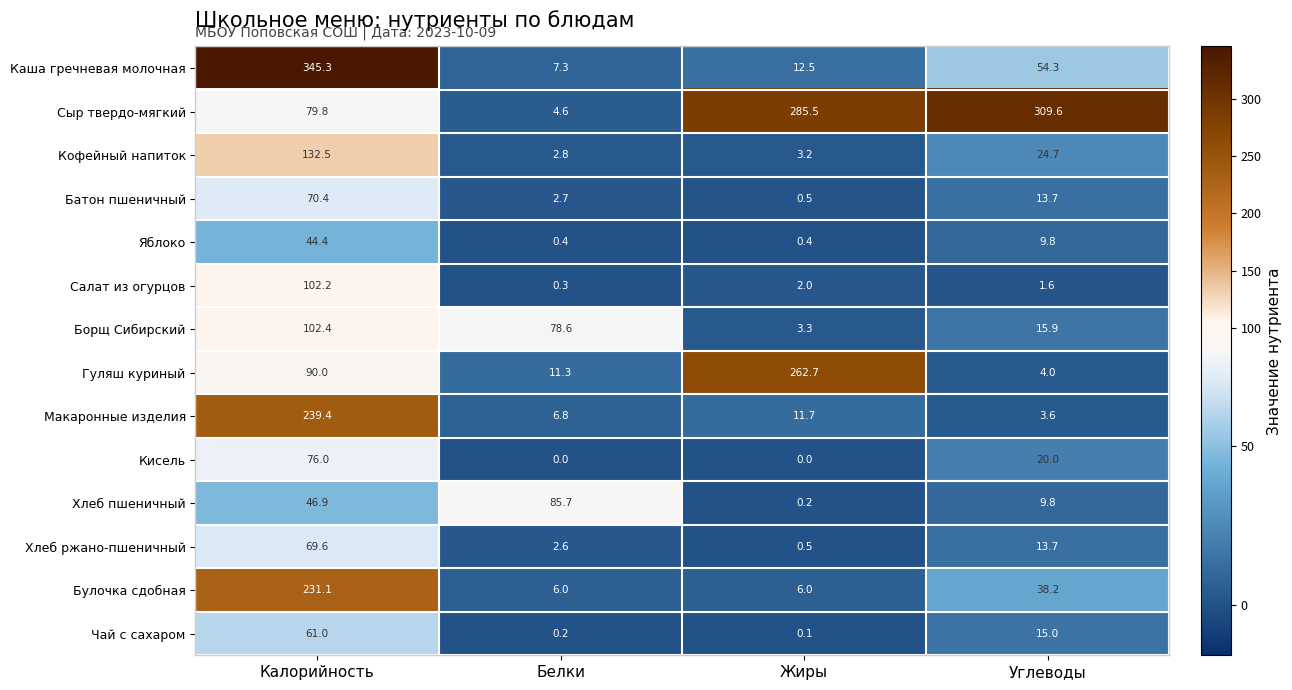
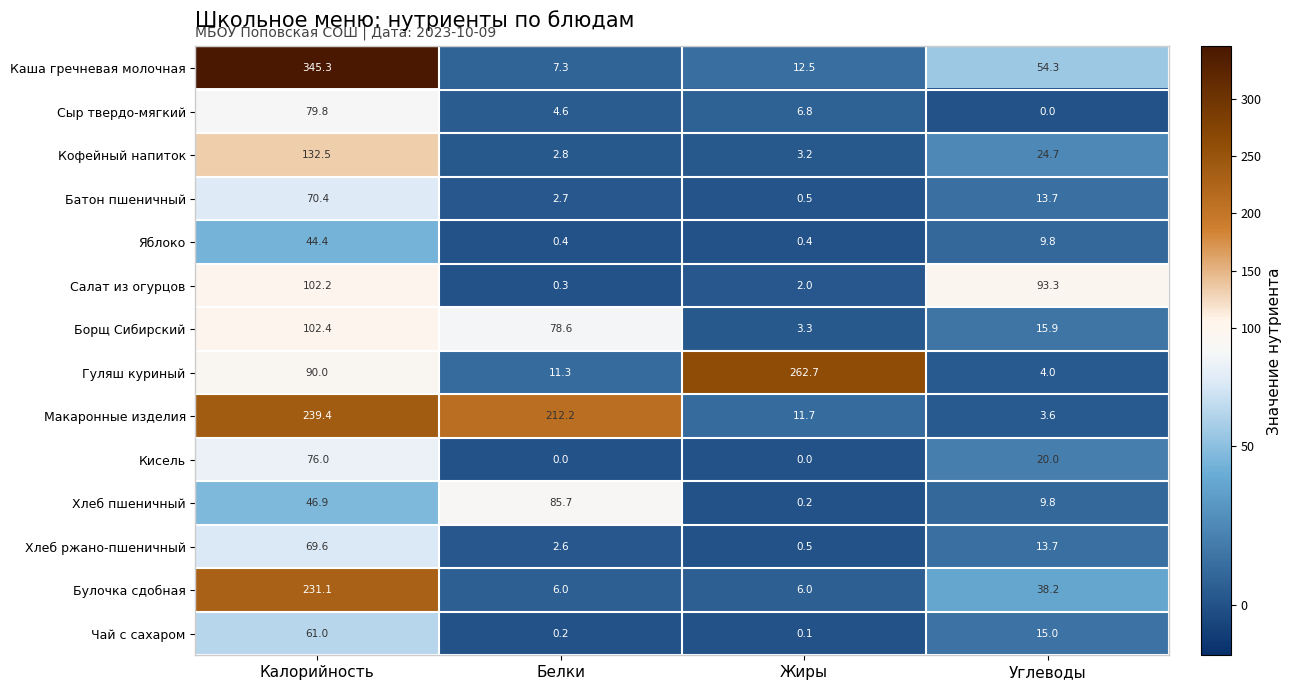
  {
    "Каша гречневая молочная": {
      "Калорийность": 345.3,
      "Белки": 7.3,
      "Жиры": 12.5,
      "Углеводы": 54.3
    },
    "Сыр твердо-мягкий": {
      "Калорийность": 79.8,
      "Белки": 4.6,
-     "Жиры": 285.5,
-     "Углеводы": 309.6
+     "Жиры": 6.8,
+     "Углеводы": 0.0
    },
    "Кофейный напиток": {
      "Калорийность": 132.5,
      "Белки": 2.8,
      "Жиры": 3.2,
      "Углеводы": 24.7
    },
    "Батон пшеничный": {
      "Калорийность": 70.4,
      "Белки": 2.7,
      "Жиры": 0.5,
      "Углеводы": 13.7
    },
    "Яблоко": {
      "Калорийность": 44.4,
      "Белки": 0.4,
      "Жиры": 0.4,
      "Углеводы": 9.8
    },
    "Салат из огурцов": {
      "Калорийность": 102.2,
      "Белки": 0.3,
      "Жиры": 2.0,
-     "Углеводы": 1.6
+     "Углеводы": 93.3
    },
    "Борщ Сибирский": {
      "Калорийность": 102.4,
      "Белки": 78.6,
      "Жиры": 3.3,
      "Углеводы": 15.9
    },
    "Гуляш куриный": {
      "Калорийность": 90.0,
      "Белки": 11.3,
      "Жиры": 262.7,
      "Углеводы": 4.0
    },
    "Макаронные изделия": {
      "Калорийность": 239.4,
-     "Белки": 6.8,
+     "Белки": 212.2,
      "Жиры": 11.7,
      "Углеводы": 3.6
    },
    "Кисель": {
      "Калорийность": 76.0,
      "Белки": 0.0,
      "Жиры": 0.0,
      "Углеводы": 20.0
    },
    "Хлеб пшеничный": {
      "Калорийность": 46.9,
      "Белки": 85.7,
      "Жиры": 0.2,
      "Углеводы": 9.8
    },
    "Хлеб ржано-пшеничный": {
      "Калорийность": 69.6,
      "Белки": 2.6,
      "Жиры": 0.5,
      "Углеводы": 13.7
    },
    "Булочка сдобная": {
      "Калорийность": 231.1,
      "Белки": 6.0,
      "Жиры": 6.0,
      "Углеводы": 38.2
    },
    "Чай с сахаром": {
      "Калорийность": 61.0,
      "Белки": 0.2,
      "Жиры": 0.1,
      "Углеводы": 15.0
    }
  }
